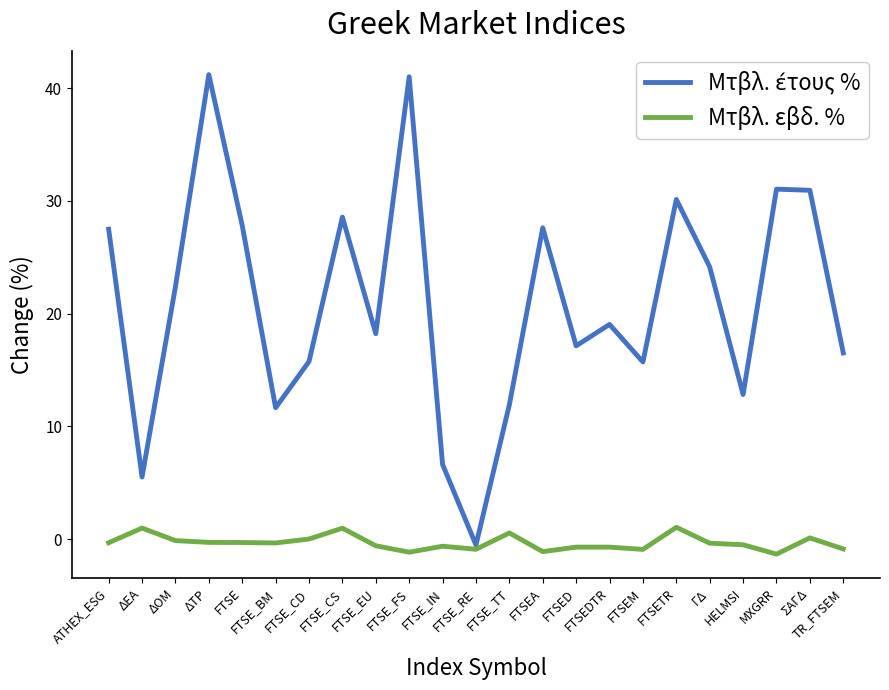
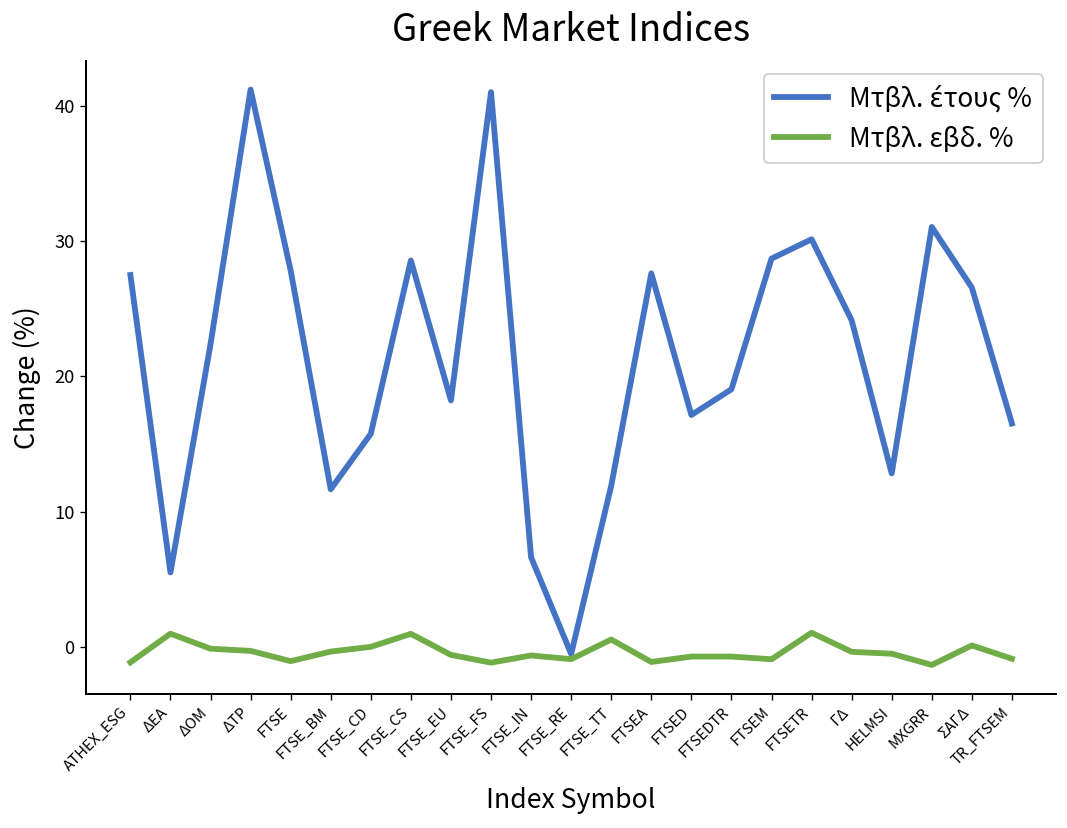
  {
    "Μτβλ. έτους %": {
      "ATHEX_ESG": 27.5,
      "ΔΕΑ": 5.5,
      "ΔΟΜ": 22.4,
      "ΔΤΡ": 41.2,
      "FTSE": 27.8,
      "FTSE_BM": 11.7,
      "FTSE_CD": 15.8,
      "FTSE_CS": 28.6,
      "FTSE_EU": 18.2,
      "FTSE_FS": 41.0,
      "FTSE_IN": 6.6,
      "FTSE_RE": -0.5,
      "FTSE_TT": 11.9,
      "FTSEA": 27.6,
      "FTSED": 17.1,
      "FTSEDTR": 19.0,
-     "FTSEM": 15.7,
+     "FTSEM": 28.7,
      "FTSETR": 30.1,
      "ΓΔ": 24.1,
      "HELMSI": 12.8,
      "MXGRR": 31.0,
-     "ΣΑΓΔ": 30.9,
+     "ΣΑΓΔ": 26.6,
      "TR_FTSEM": 16.5
    },
    "Μτβλ. εβδ. %": {
-     "ATHEX_ESG": -0.3,
+     "ATHEX_ESG": -1.2,
      "ΔΕΑ": 1.0,
      "ΔΟΜ": -0.1,
      "ΔΤΡ": -0.3,
-     "FTSE": -0.3,
+     "FTSE": -1.1,
      "FTSE_BM": -0.4,
      "FTSE_CD": 0.0,
      "FTSE_CS": 1.0,
      "FTSE_EU": -0.6,
      "FTSE_FS": -1.2,
      "FTSE_IN": -0.6,
      "FTSE_RE": -0.9,
      "FTSE_TT": 0.5,
      "FTSEA": -1.1,
      "FTSED": -0.7,
      "FTSEDTR": -0.7,
      "FTSEM": -0.9,
      "FTSETR": 1.0,
      "ΓΔ": -0.4,
      "HELMSI": -0.5,
      "MXGRR": -1.3,
      "ΣΑΓΔ": 0.1,
      "TR_FTSEM": -0.9
    }
  }
